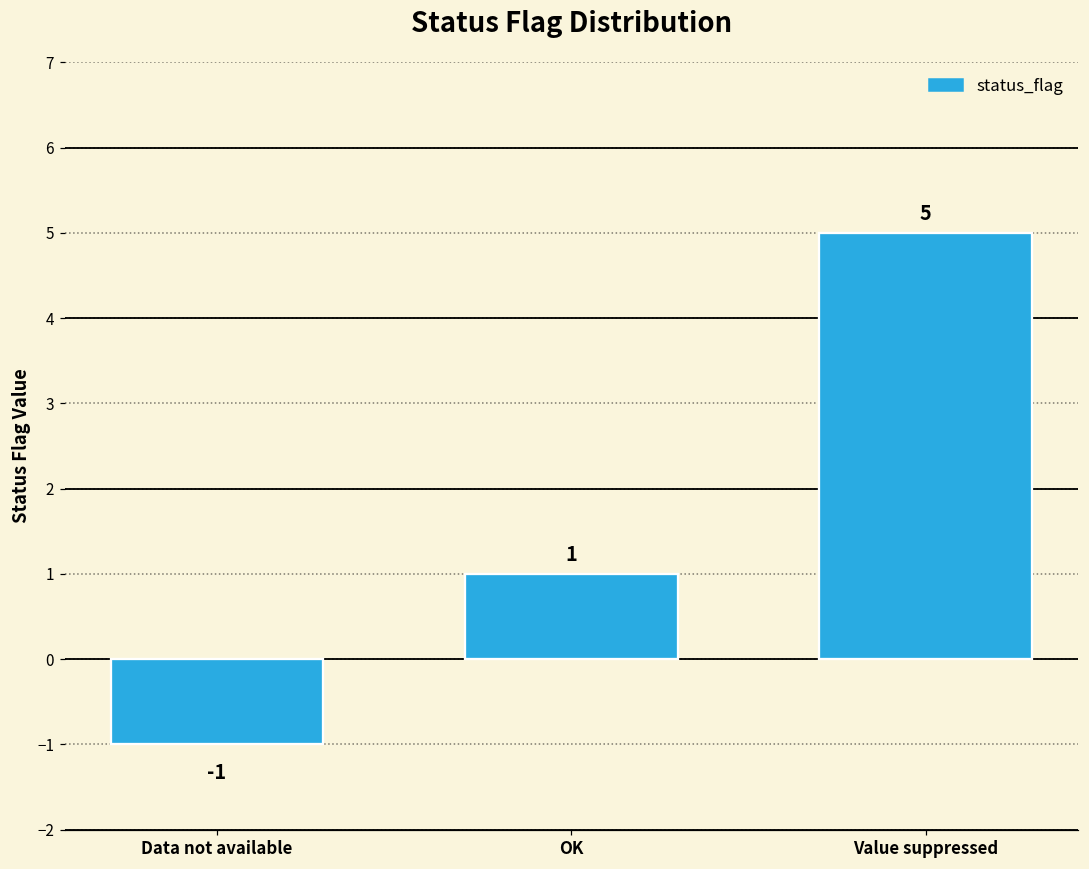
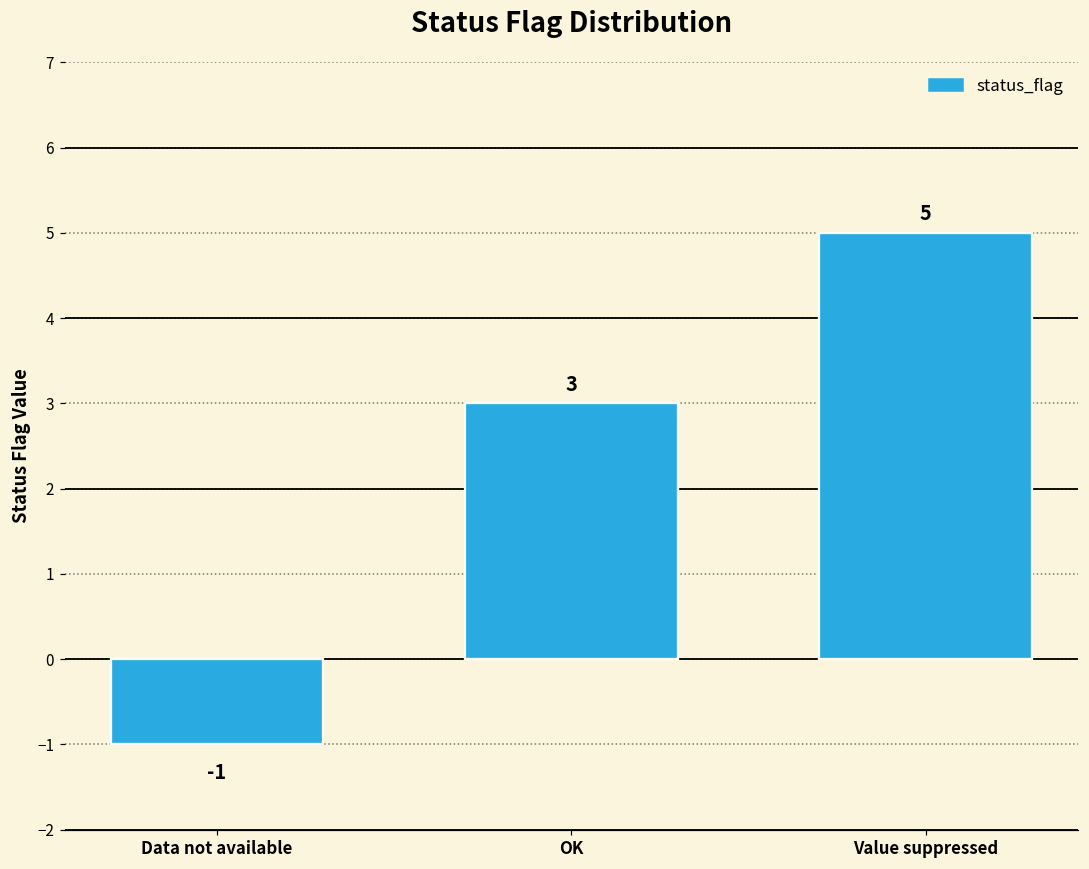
  {
    "Data not available": -1,
-   "OK": 1,
+   "OK": 3,
    "Value suppressed": 5
  }
